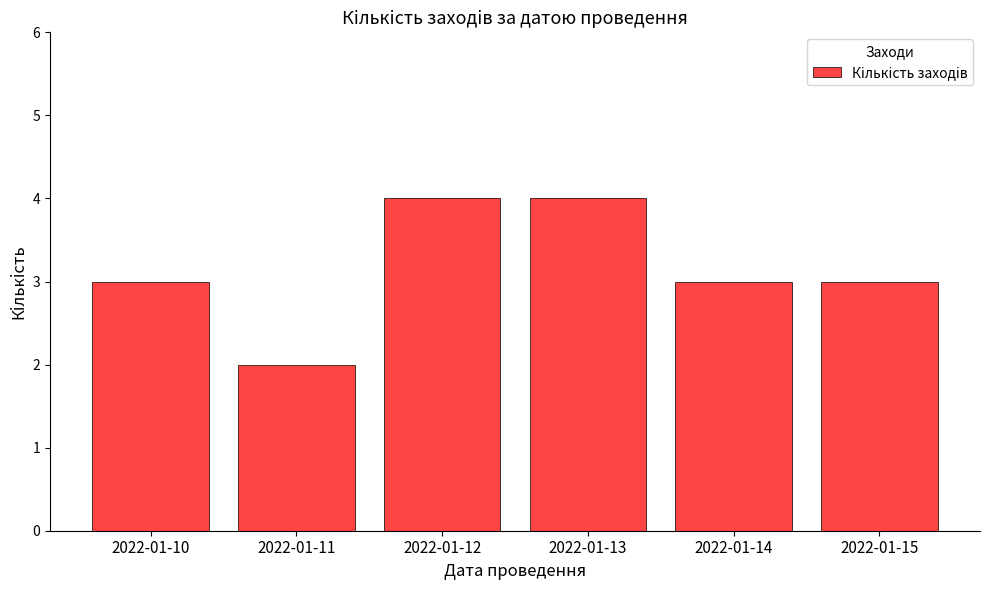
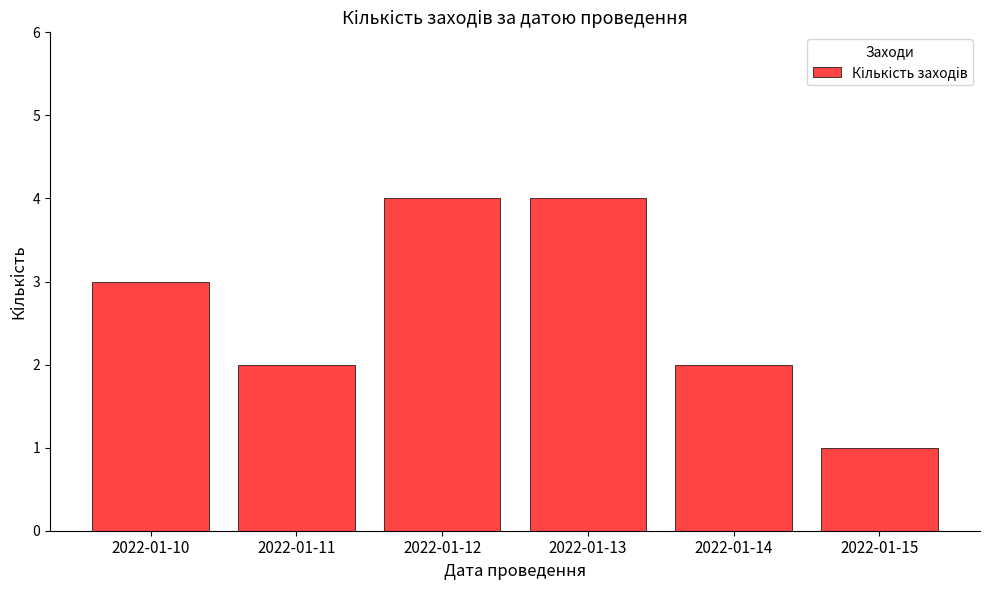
  {
    "2022-01-10": 3,
    "2022-01-11": 2,
    "2022-01-12": 4,
    "2022-01-13": 4,
-   "2022-01-14": 3,
-   "2022-01-15": 3
+   "2022-01-14": 2,
+   "2022-01-15": 1
  }
